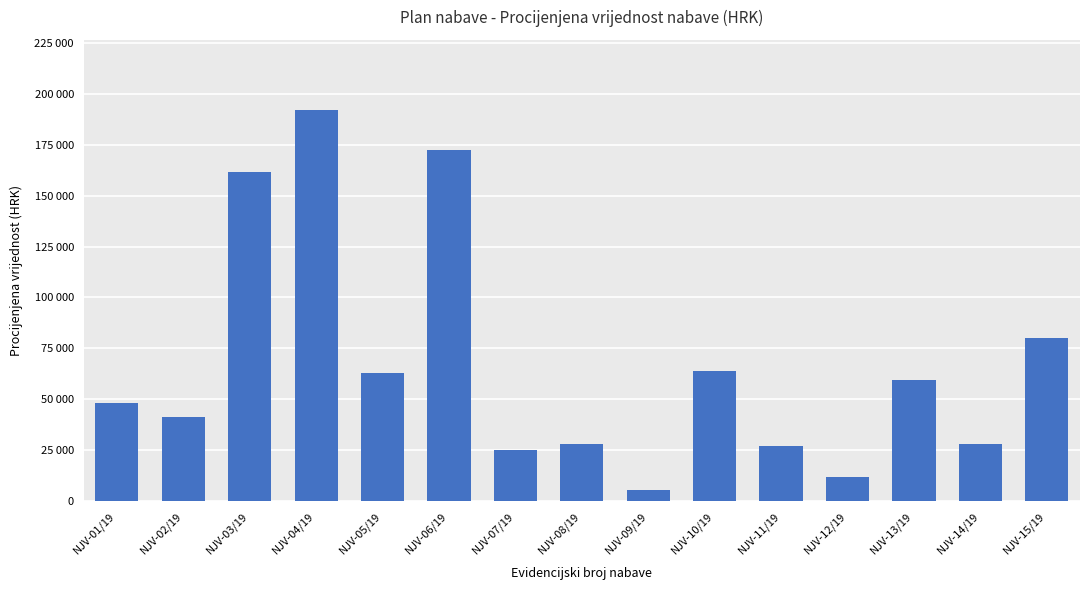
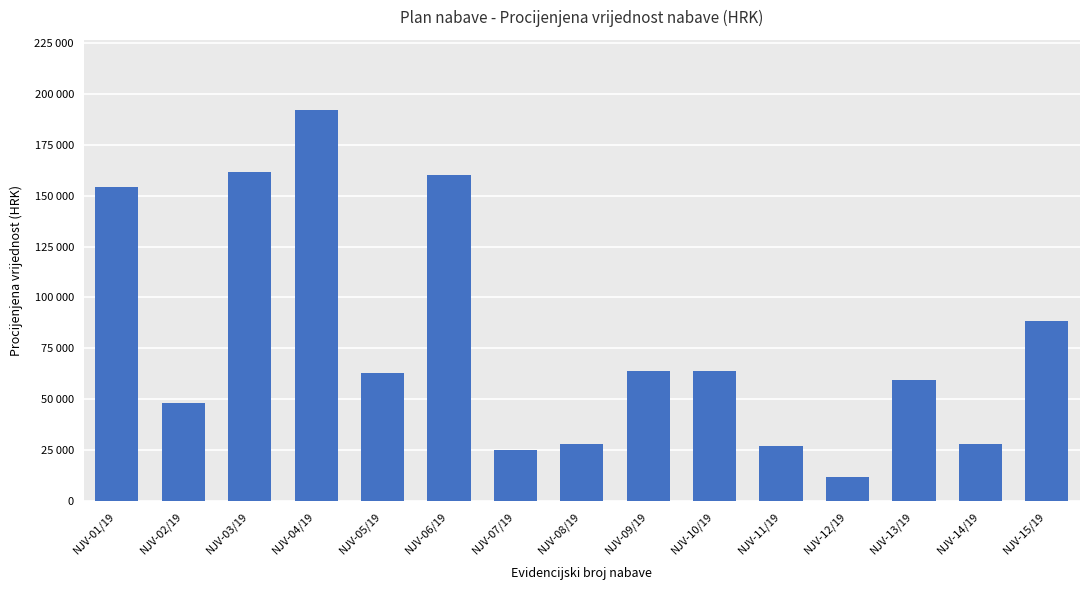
  {
-   "NJV-01/19": 48000,
-   "NJV-02/19": 41000,
+   "NJV-01/19": 154000,
+   "NJV-02/19": 48000,
    "NJV-03/19": 161000,
    "NJV-04/19": 192000,
    "NJV-05/19": 63000,
-   "NJV-06/19": 173000,
+   "NJV-06/19": 160000,
    "NJV-07/19": 25000,
    "NJV-08/19": 28000,
-   "NJV-09/19": 6000,
+   "NJV-09/19": 64000,
    "NJV-10/19": 64000,
    "NJV-11/19": 27000,
    "NJV-12/19": 12000,
    "NJV-13/19": 59000,
    "NJV-14/19": 28000,
-   "NJV-15/19": 80000
+   "NJV-15/19": 89000
  }
